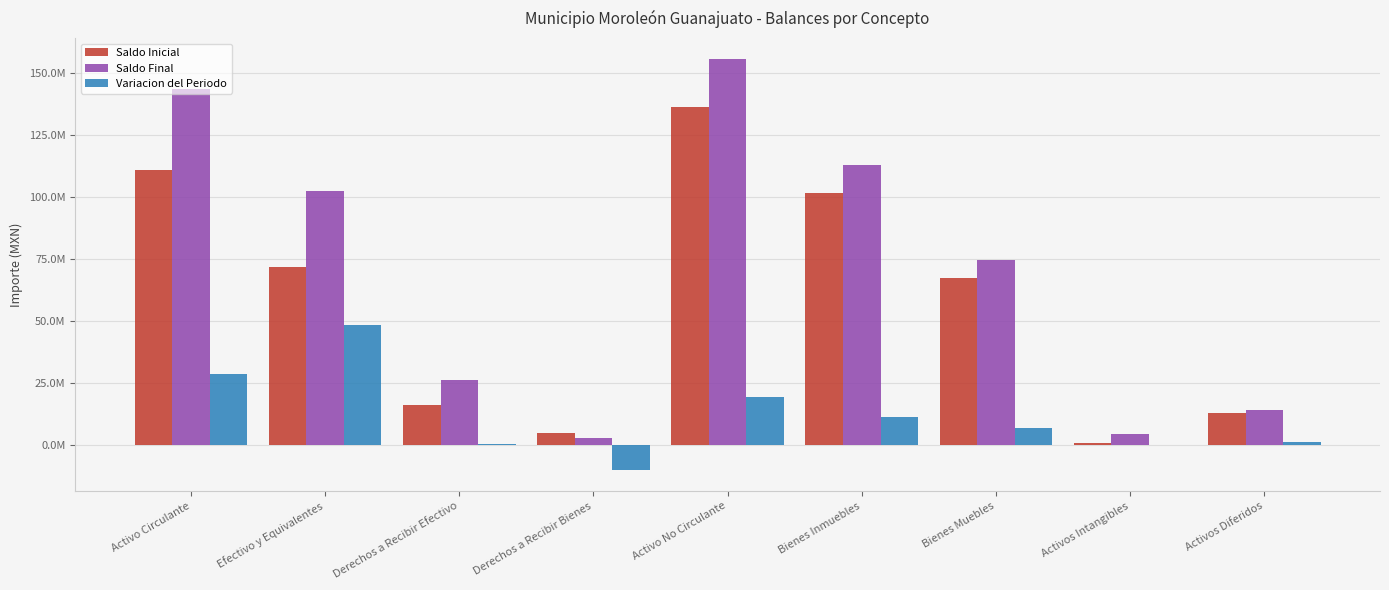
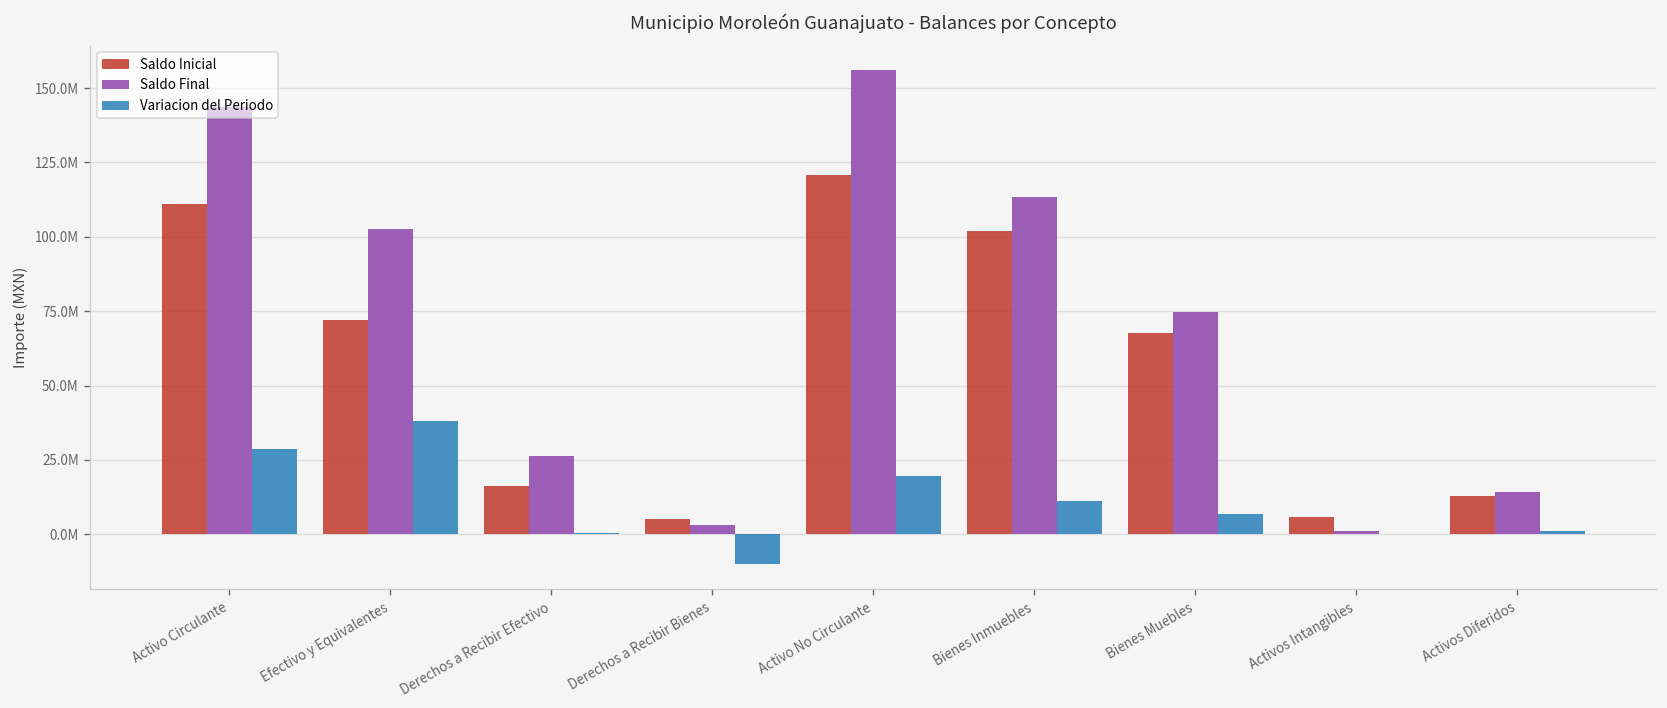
  {
    "Saldo Inicial": {
      "Activo Circulante": 111000000,
      "Efectivo y Equivalentes": 72000000,
      "Derechos a Recibir Efectivo": 16000000,
      "Derechos a Recibir Bienes": 5000000,
-     "Activo No Circulante": 136000000,
+     "Activo No Circulante": 121000000,
      "Bienes Inmuebles": 102000000,
      "Bienes Muebles": 68000000,
-     "Activos Intangibles": 1000000,
+     "Activos Intangibles": 6000000,
      "Activos Diferidos": 13000000
    },
    "Saldo Final": {
      "Efectivo y Equivalentes": 103000000,
      "Derechos a Recibir Efectivo": 26000000,
      "Derechos a Recibir Bienes": 3000000,
      "Activo No Circulante": 156000000,
      "Bienes Inmuebles": 113000000,
      "Bienes Muebles": 75000000,
-     "Activos Intangibles": 5000000,
+     "Activos Intangibles": 1000000,
      "Activos Diferidos": 14000000
    },
    "Variacion del Periodo": {
      "Activo Circulante": 29000000,
-     "Efectivo y Equivalentes": 48000000,
+     "Efectivo y Equivalentes": 38000000,
      "Derechos a Recibir Bienes": -10000000,
      "Activo No Circulante": 20000000,
      "Bienes Inmuebles": 11000000,
      "Bienes Muebles": 7000000,
      "Activos Diferidos": 1000000
    }
  }
